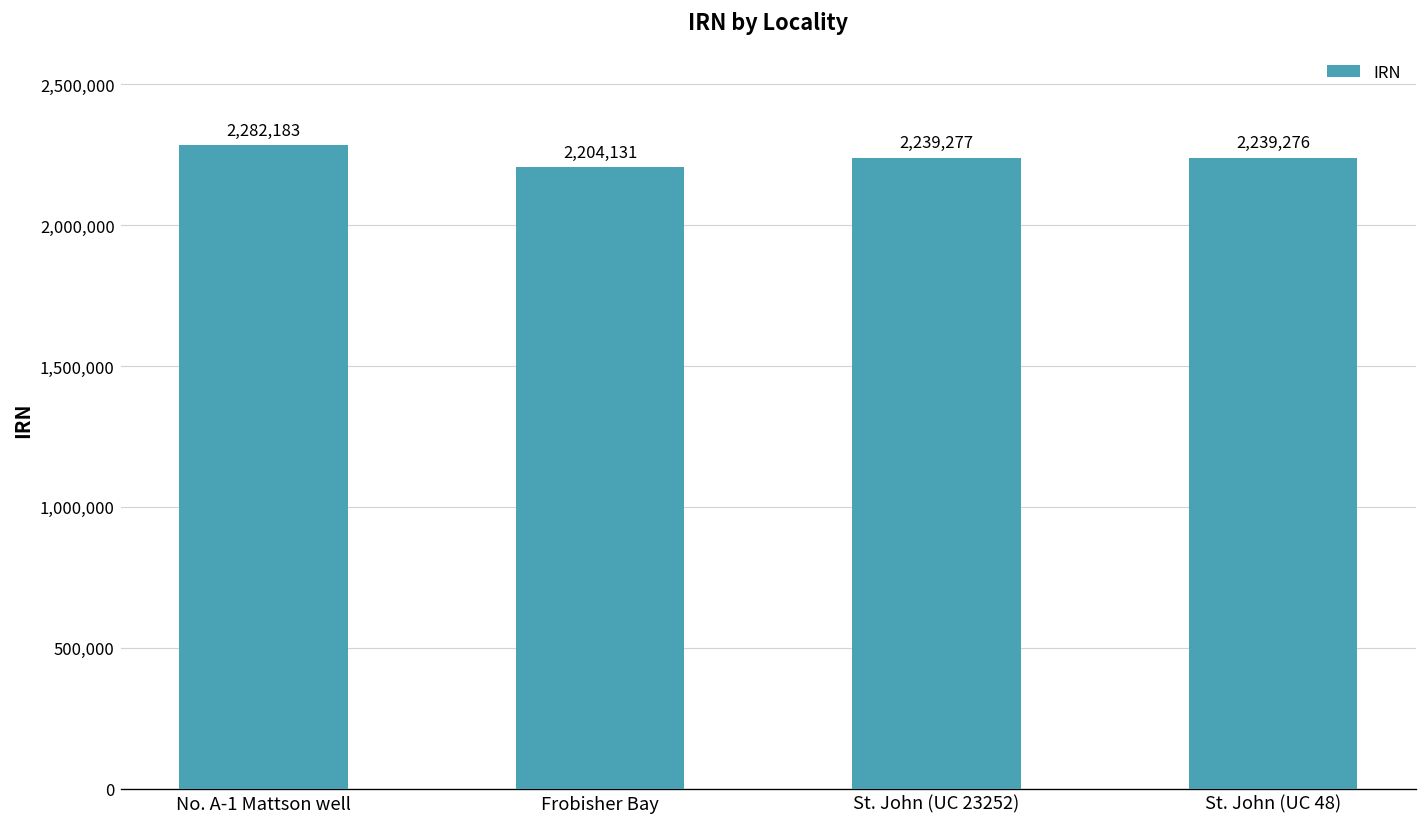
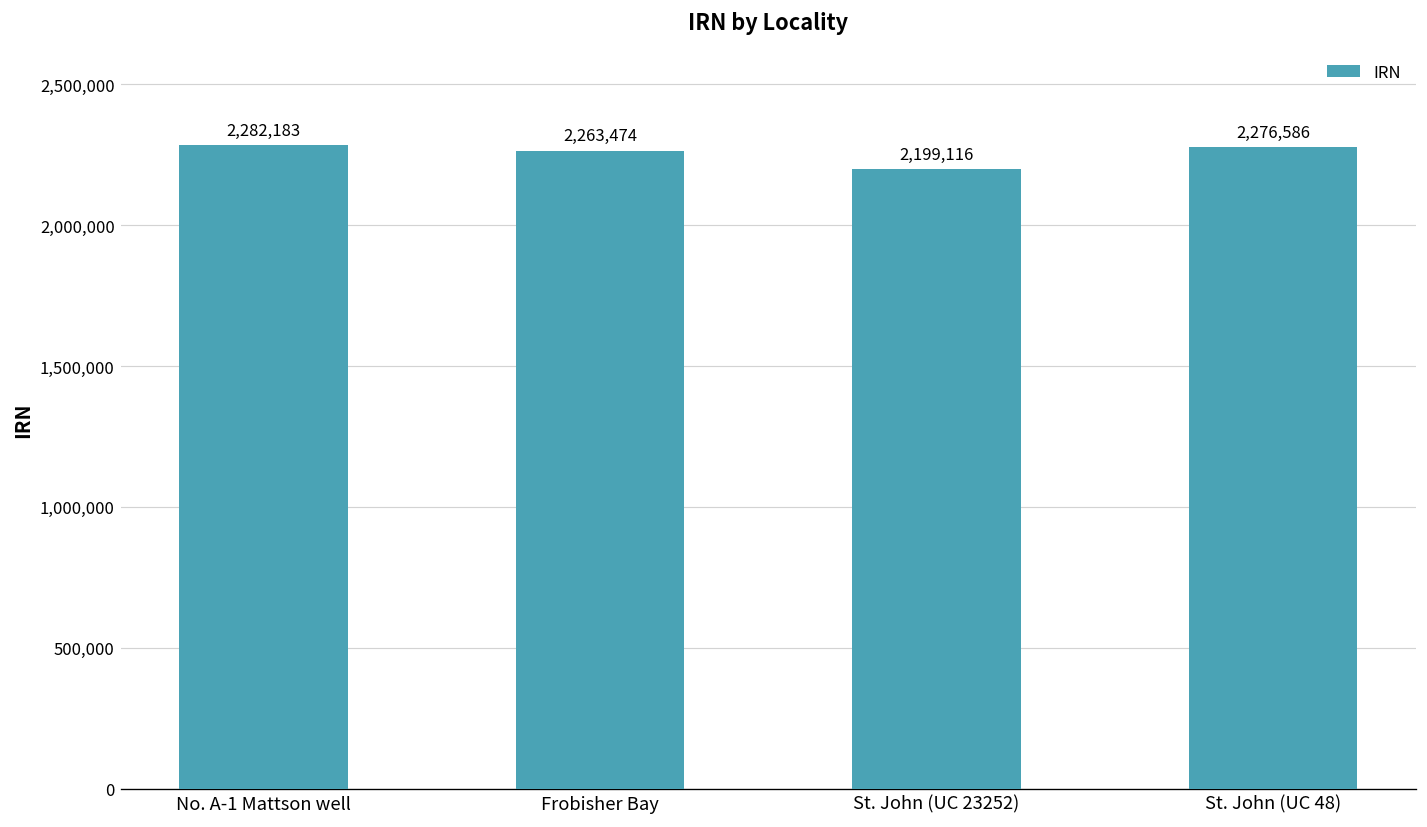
  {
    "No. A-1 Mattson well": "2,282,183",
-   "Frobisher Bay": "2,204,131",
-   "St. John (UC 23252)": "2,239,277",
-   "St. John (UC 48)": "2,239,276"
+   "Frobisher Bay": "2,263,474",
+   "St. John (UC 23252)": "2,199,116",
+   "St. John (UC 48)": "2,276,586"
  }
